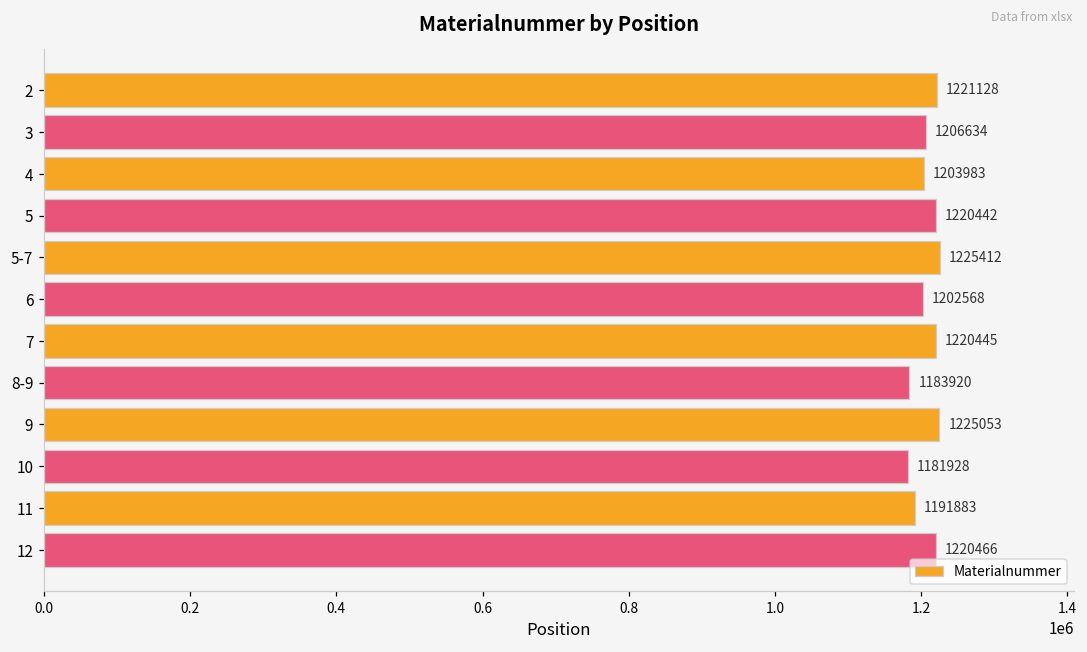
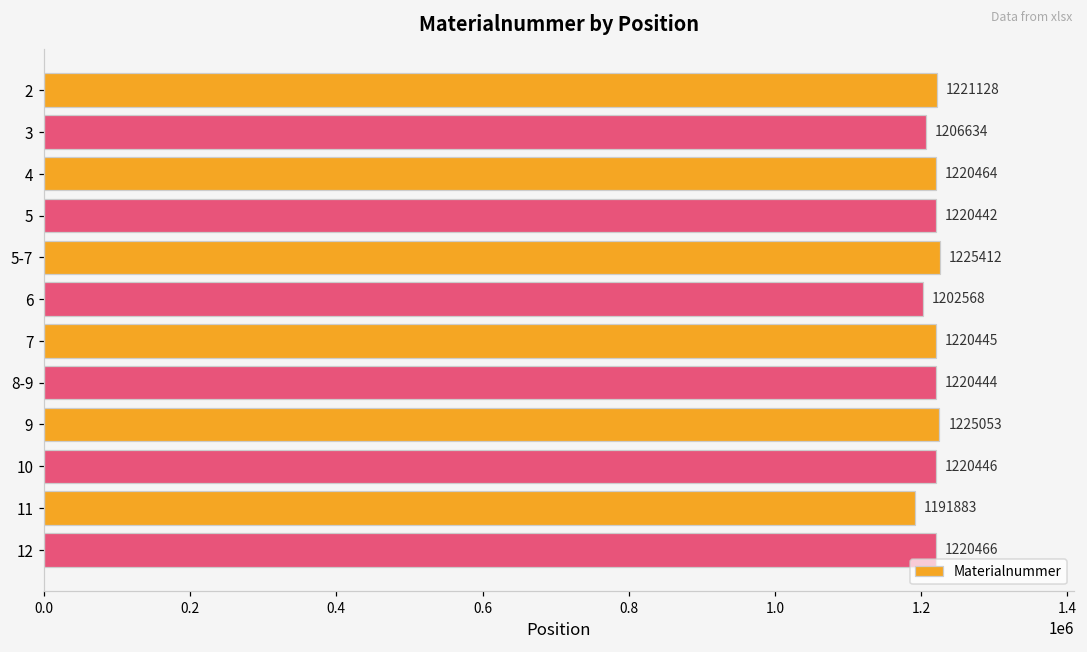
  {
    "2": 1221128,
    "3": 1206634,
-   "4": 1203983,
+   "4": 1220464,
    "5": 1220442,
    "5-7": 1225412,
    "6": 1202568,
    "7": 1220445,
-   "8-9": 1183920,
+   "8-9": 1220444,
    "9": 1225053,
-   "10": 1181928,
+   "10": 1220446,
    "11": 1191883,
    "12": 1220466
  }
